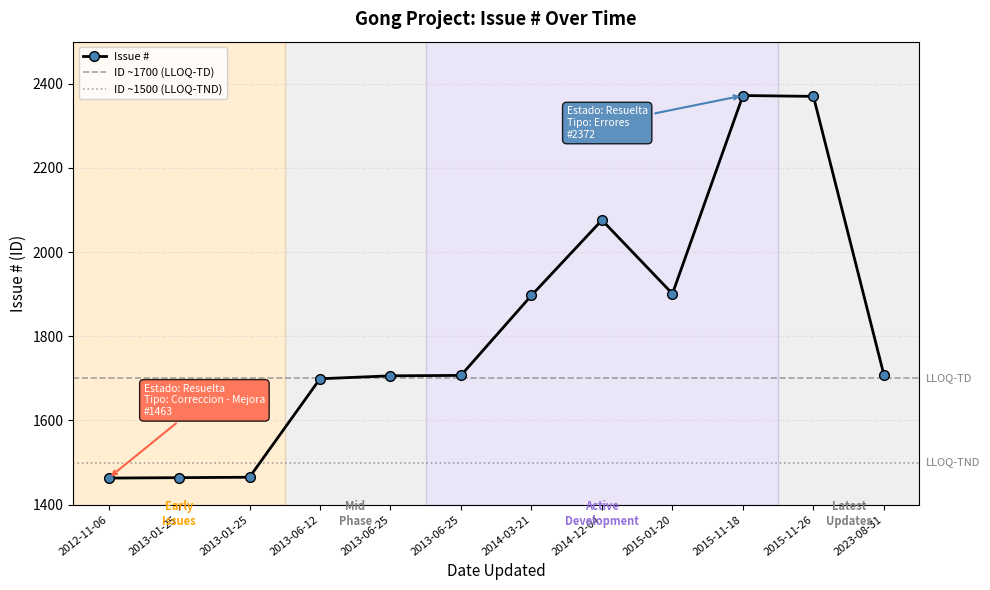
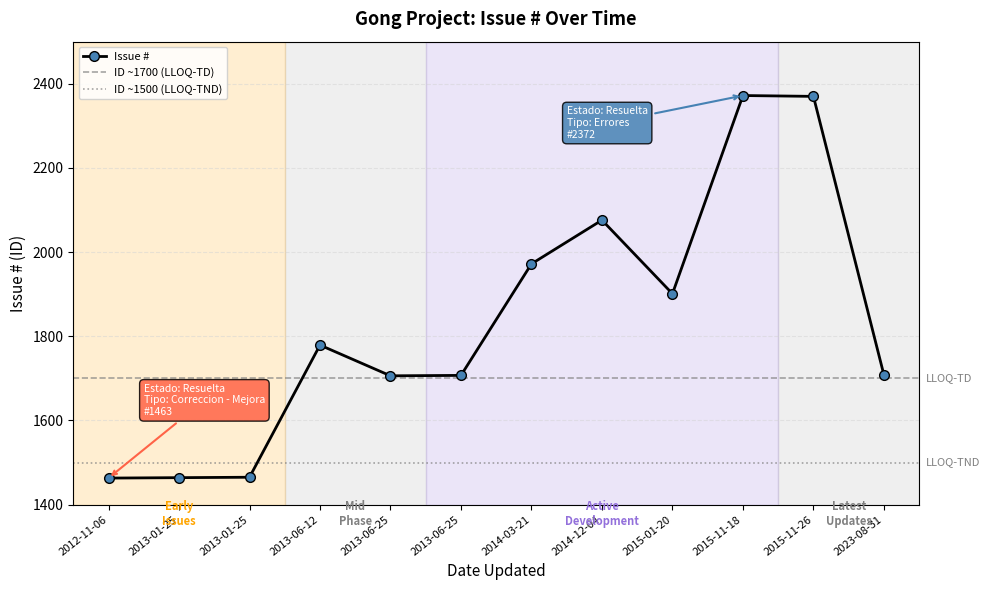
  {
    "2012-11-06": 1460,
-   "2013-06-12": 1700,
-   "2014-03-21": 1900,
+   "2013-06-12": 1780,
+   "2014-03-21": 1970,
    "2014-12-04": 2080,
    "2015-01-20": 1900,
    "2015-11-18": 2370,
    "2015-11-26": 2370,
    "2023-08-31": 1710
  }
